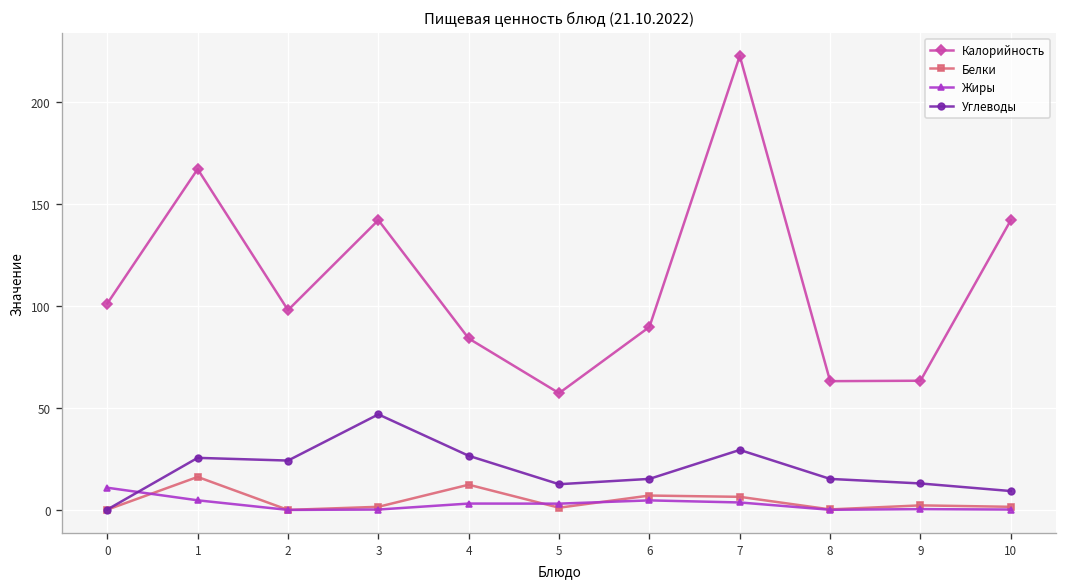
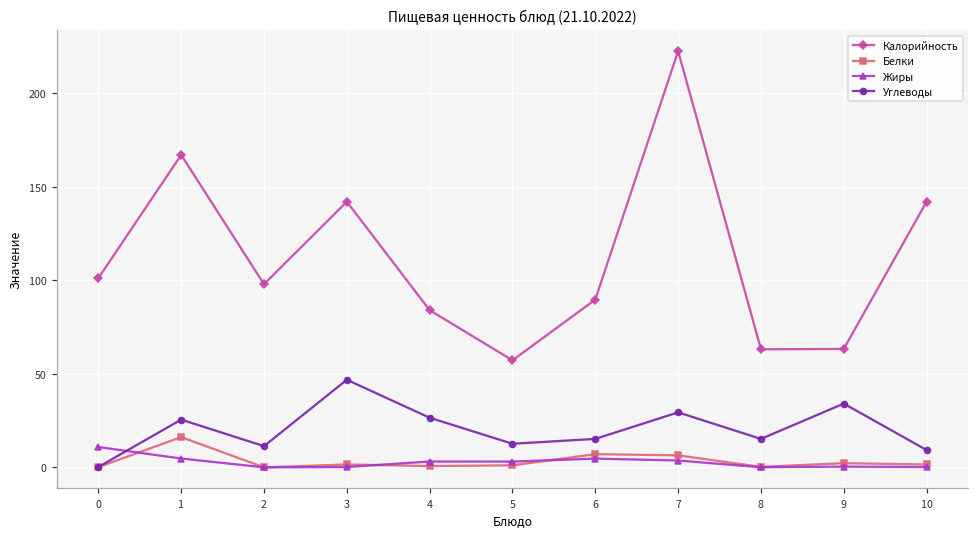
  {
    "Белки": {
      "1": 16,
-     "4": 12,
+     "4": 1,
      "5": 1,
      "6": 7,
      "7": 6,
      "9": 2
    },
    "Углеводы": {
      "1": 26,
-     "2": 24,
+     "2": 11,
      "3": 47,
      "4": 27,
      "5": 13,
      "6": 15,
      "7": 29,
      "8": 15,
-     "9": 13,
+     "9": 34,
      "10": 9
    }
  }
